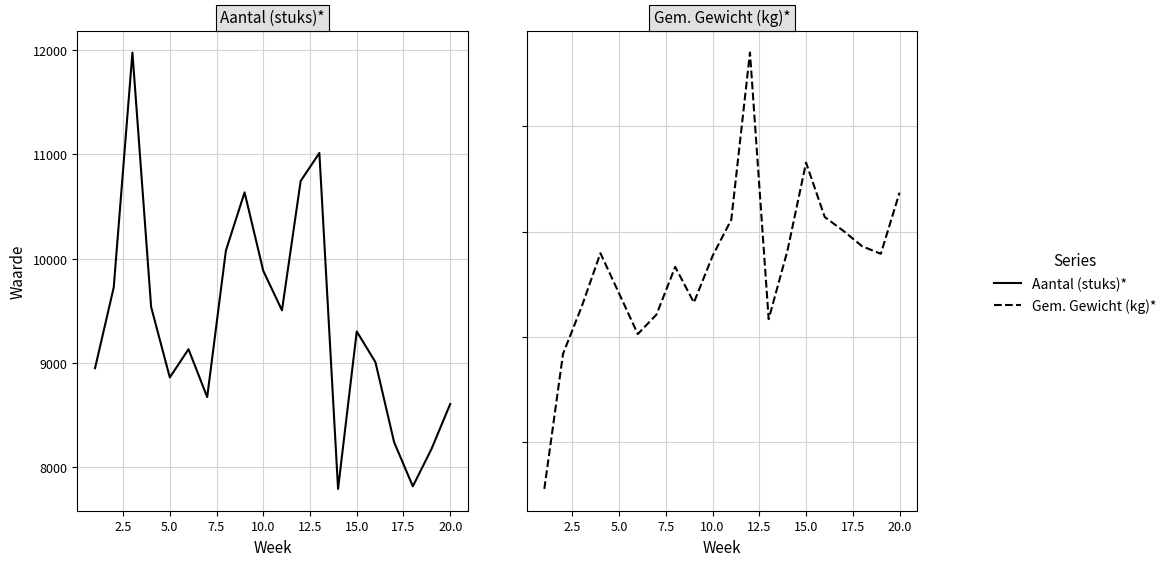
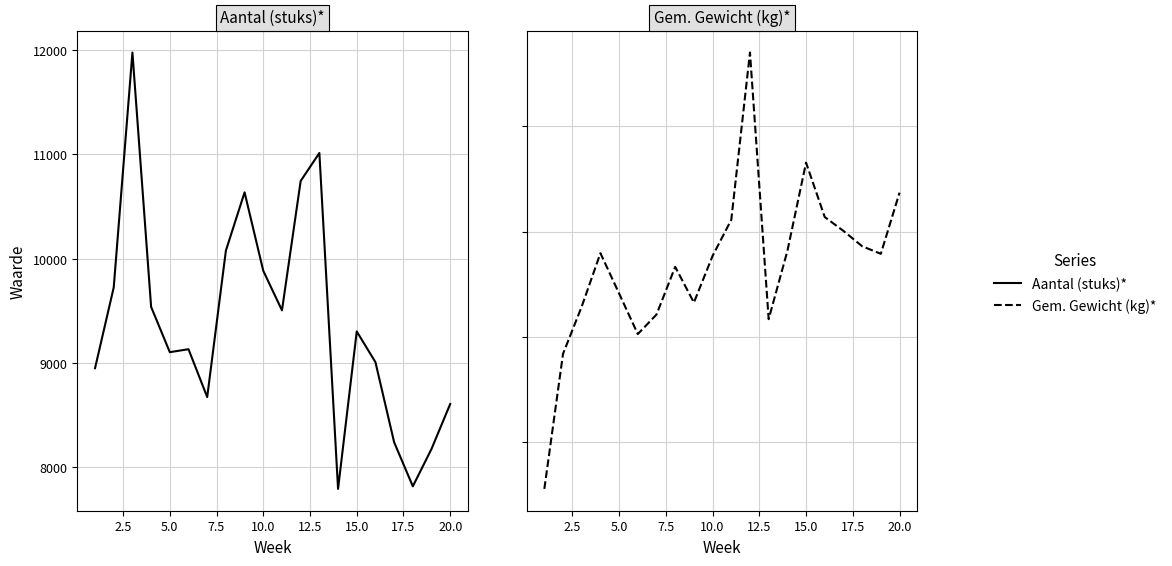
  {
    "Aantal (stuks)*": {
-     "5.0": 8860,
+     "5.0": 9100,
      "10.0": 9880,
      "15.0": 9300,
      "20.0": 8610
    }
  }
